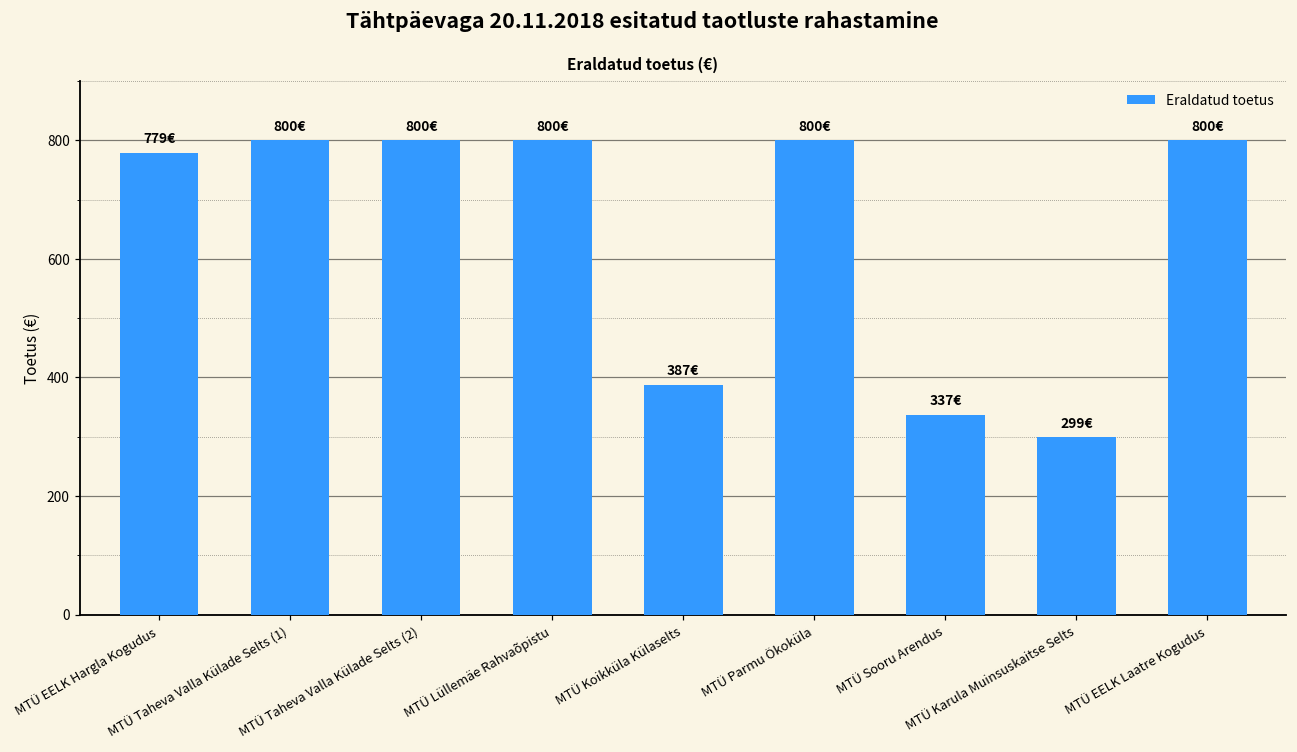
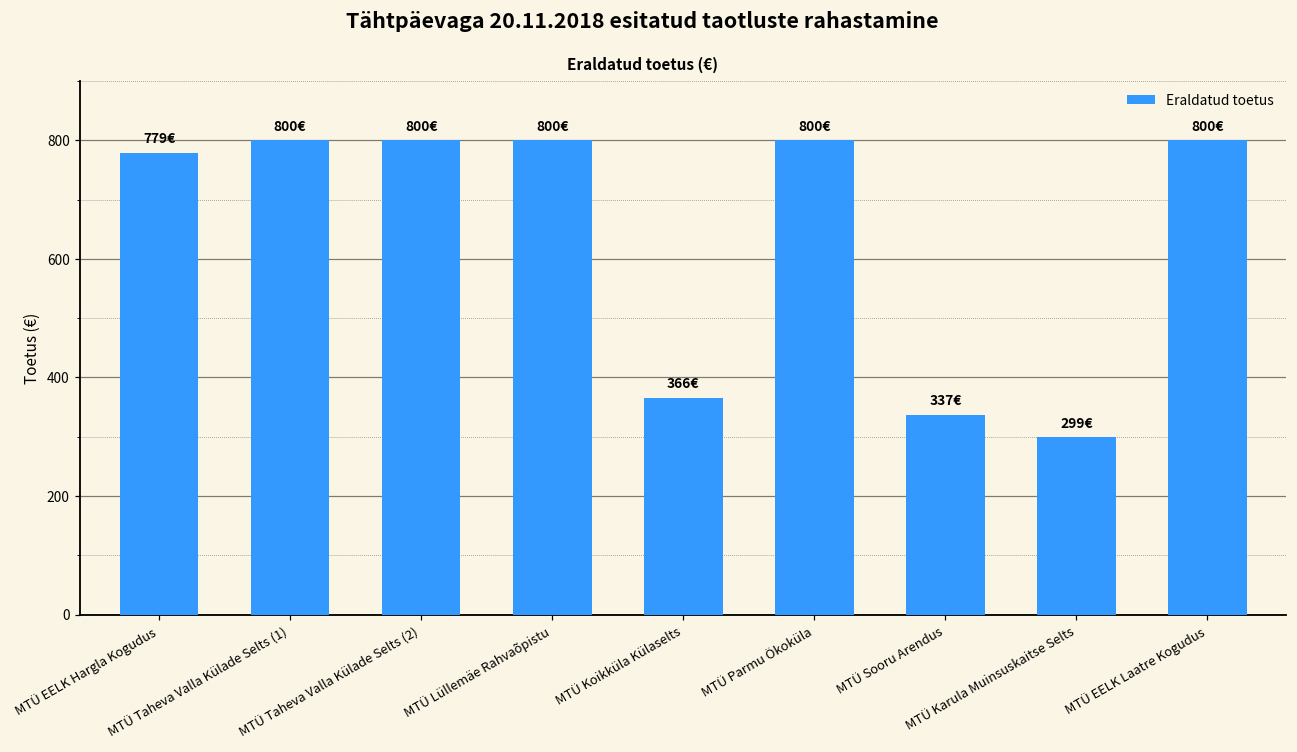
  {
    "MTÜ EELK Hargla Kogudus": "779€",
    "MTÜ Taheva Valla Külade Selts (1)": "800€",
    "MTÜ Taheva Valla Külade Selts (2)": "800€",
    "MTÜ Lüllemäe Rahvaõpistu": "800€",
-   "MTÜ Koikküla Külaselts": "387€",
+   "MTÜ Koikküla Külaselts": "366€",
    "MTÜ Parmu Ökoküla": "800€",
    "MTÜ Sooru Arendus": "337€",
    "MTÜ Karula Muinsuskaitse Selts": "299€",
    "MTÜ EELK Laatre Kogudus": "800€"
  }
